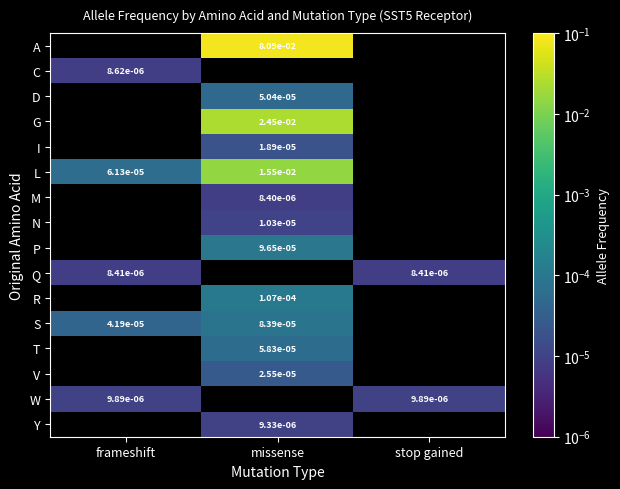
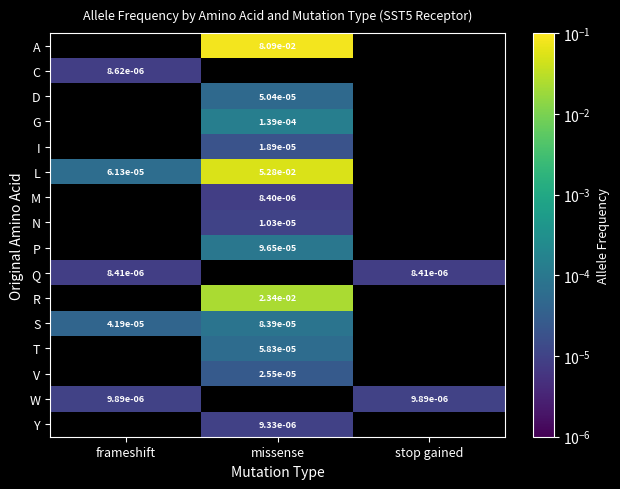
  {
    "A": {
      "missense": "8.09e-02"
    },
    "C": {
      "frameshift": "8.62e-06"
    },
    "D": {
      "missense": "5.04e-05"
    },
    "G": {
-     "missense": "2.45e-02"
+     "missense": "1.39e-04"
    },
    "I": {
      "missense": "1.89e-05"
    },
    "L": {
      "frameshift": "6.13e-05",
-     "missense": "1.55e-02"
+     "missense": "5.28e-02"
    },
    "M": {
      "missense": "8.40e-06"
    },
    "N": {
      "missense": "1.03e-05"
    },
    "P": {
      "missense": "9.65e-05"
    },
    "Q": {
      "frameshift": "8.41e-06",
      "stop gained": "8.41e-06"
    },
    "R": {
-     "missense": "1.07e-04"
+     "missense": "2.34e-02"
    },
    "S": {
      "frameshift": "4.19e-05",
      "missense": "8.39e-05"
    },
    "T": {
      "missense": "5.83e-05"
    },
    "V": {
      "missense": "2.55e-05"
    },
    "W": {
      "frameshift": "9.89e-06",
      "stop gained": "9.89e-06"
    },
    "Y": {
      "missense": "9.33e-06"
    }
  }
